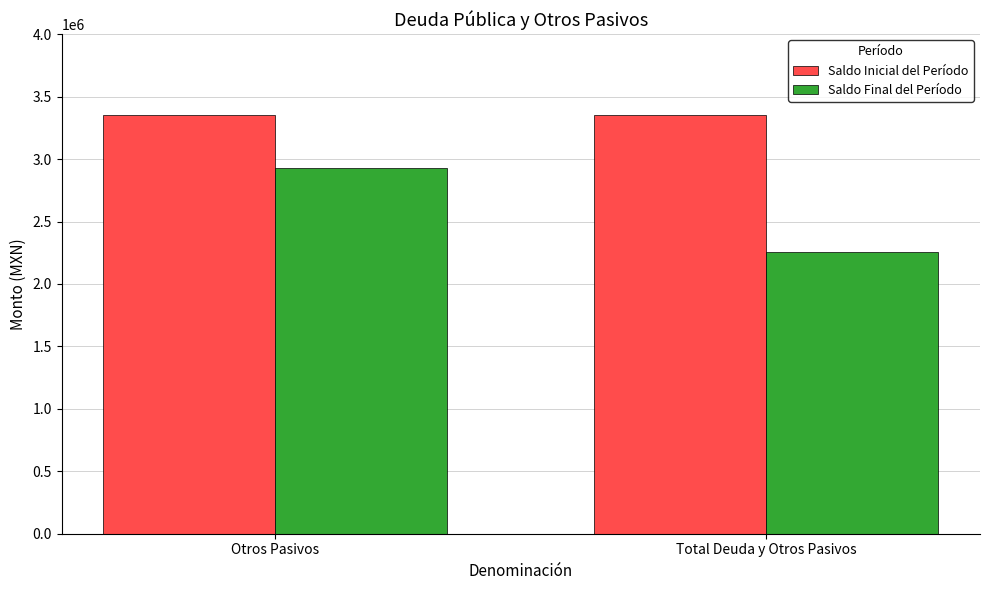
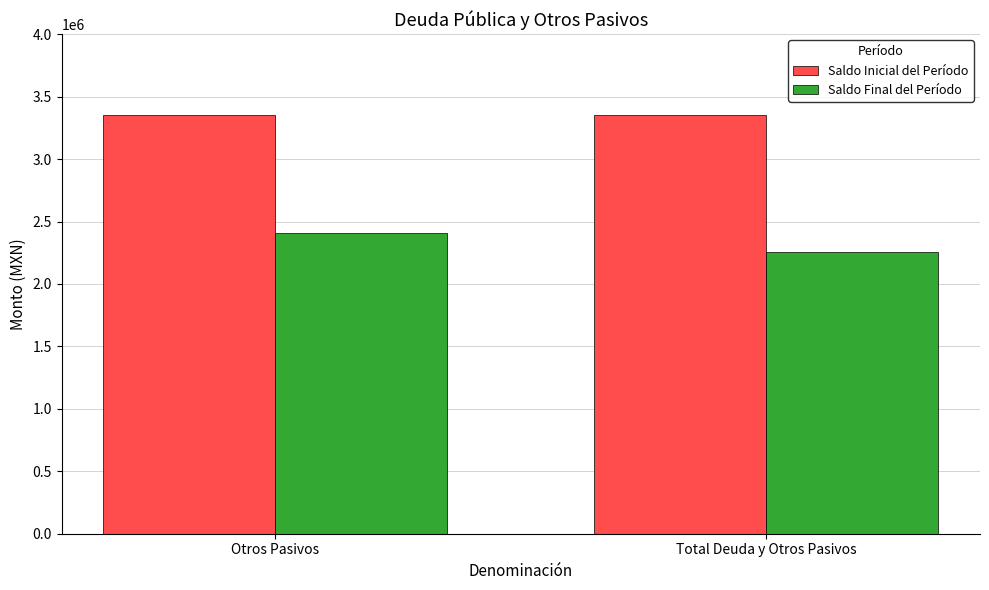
  {
    "Saldo Inicial del Período": {
      "Otros Pasivos": 3350000,
      "Total Deuda y Otros Pasivos": 3350000
    },
    "Saldo Final del Período": {
-     "Otros Pasivos": 2930000,
+     "Otros Pasivos": 2410000,
      "Total Deuda y Otros Pasivos": 2260000
    }
  }
